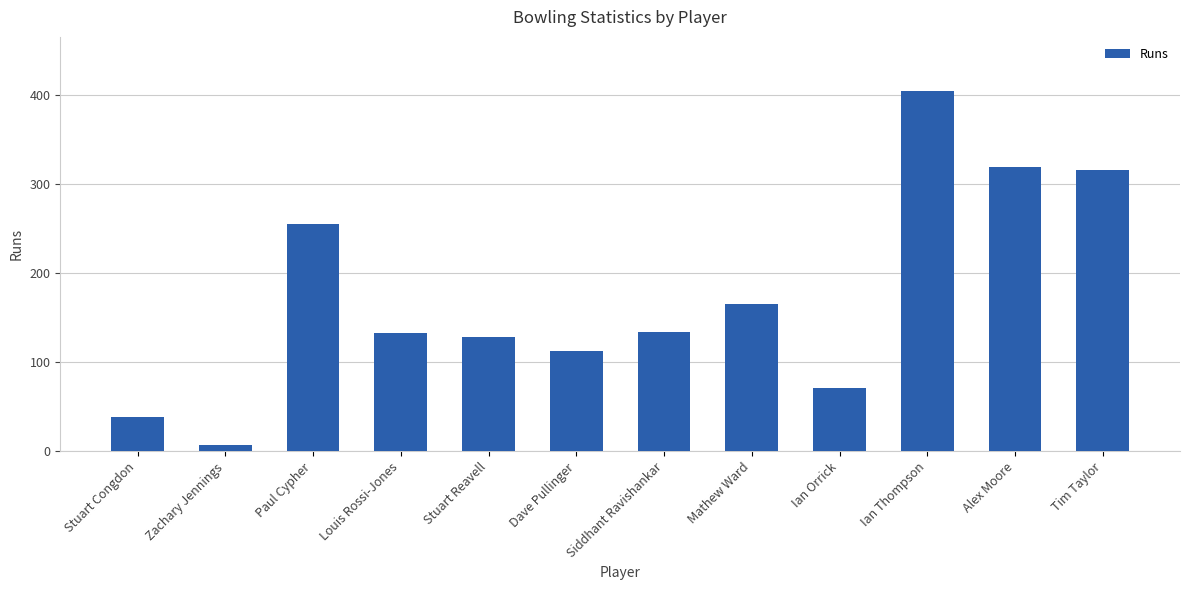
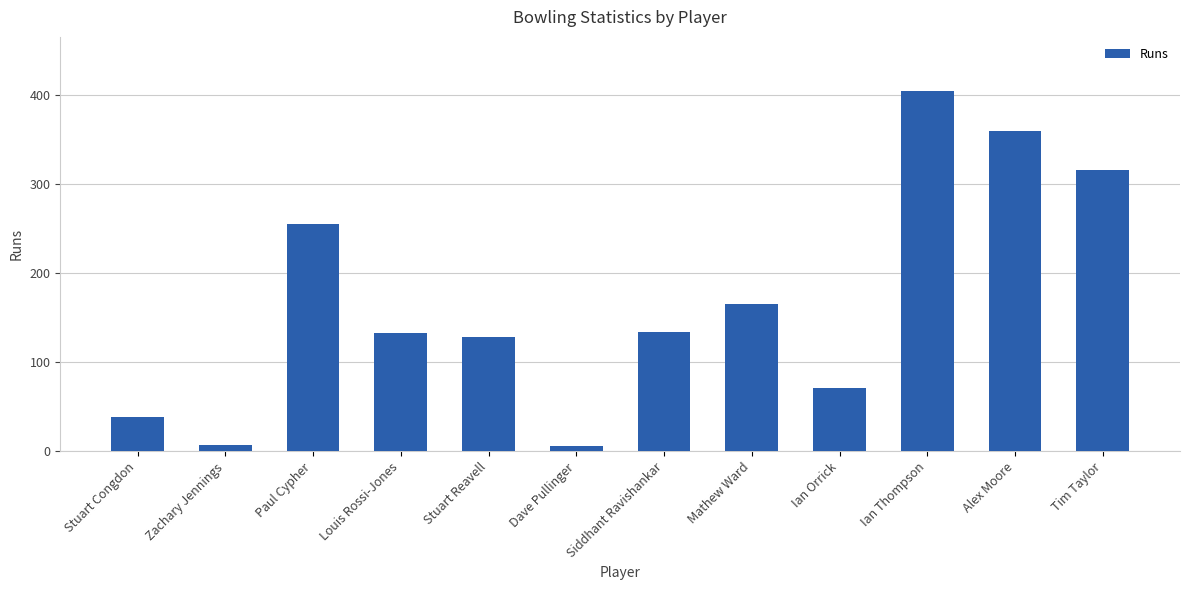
  {
    "Stuart Congdon": 40,
    "Zachary Jennings": 10,
    "Paul Cypher": 260,
    "Louis Rossi-Jones": 130,
    "Stuart Reavell": 130,
-   "Dave Pullinger": 110,
+   "Dave Pullinger": 10,
    "Siddhant Ravishankar": 130,
    "Mathew Ward": 170,
    "Ian Orrick": 70,
    "Ian Thompson": 400,
-   "Alex Moore": 320,
+   "Alex Moore": 360,
    "Tim Taylor": 320
  }
